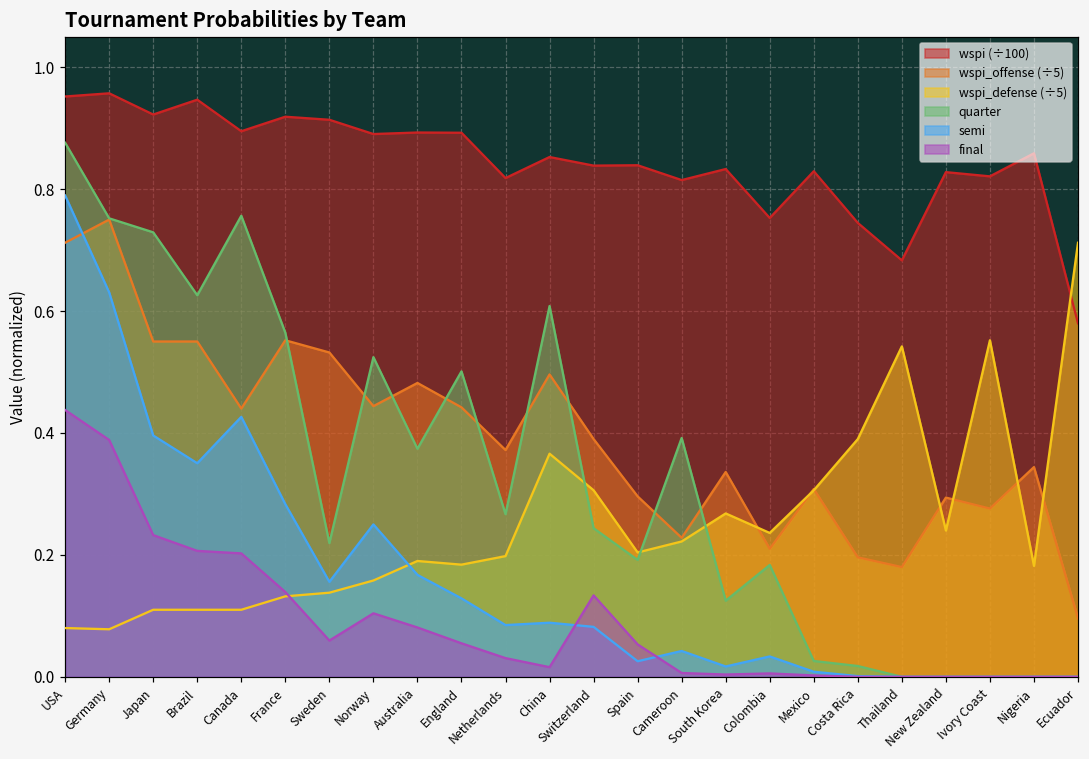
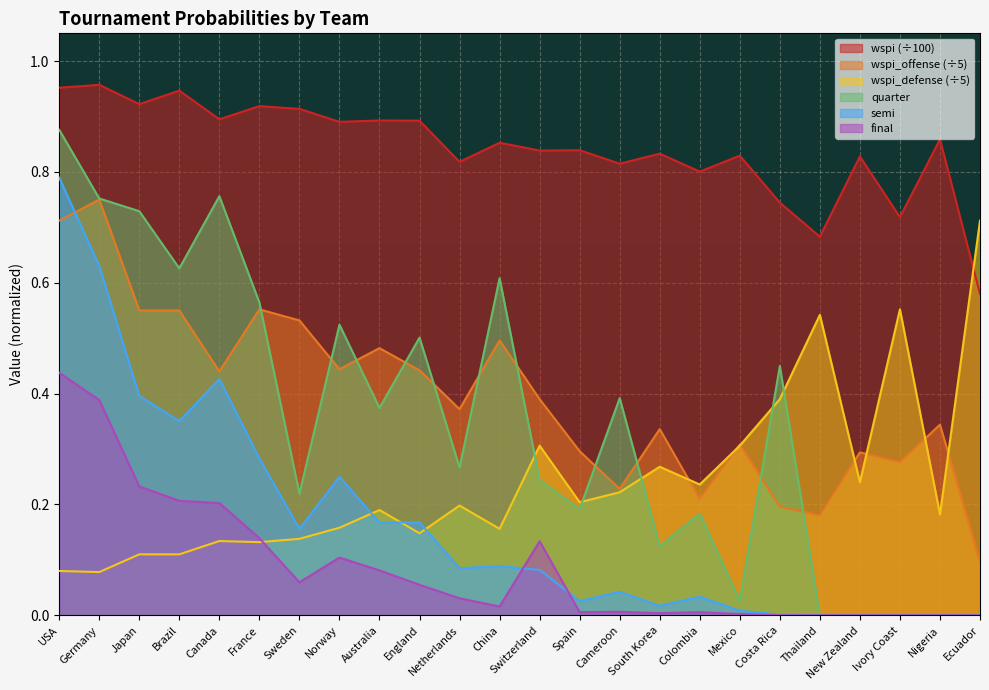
  {
    "wspi (÷100)": {
      "USA": 0.95,
      "Germany": 0.96,
      "Japan": 0.92,
      "Brazil": 0.95,
      "Canada": 0.89,
      "France": 0.92,
      "Sweden": 0.91,
      "Norway": 0.89,
      "Australia": 0.89,
      "England": 0.89,
      "Netherlands": 0.82,
      "China": 0.85,
      "Switzerland": 0.84,
      "Spain": 0.84,
      "Cameroon": 0.81,
      "South Korea": 0.83,
-     "Colombia": 0.75,
+     "Colombia": 0.80,
      "Mexico": 0.83,
      "Costa Rica": 0.74,
      "Thailand": 0.68,
      "New Zealand": 0.83,
-     "Ivory Coast": 0.82,
+     "Ivory Coast": 0.72,
      "Nigeria": 0.86,
      "Ecuador": 0.58
    },
    "wspi_offense (÷5)": {
      "USA": 0.71,
      "Japan": 0.55,
      "Brazil": 0.55,
      "Canada": 0.44,
      "France": 0.55,
      "Sweden": 0.53,
      "Norway": 0.44,
      "Australia": 0.48,
      "England": 0.44,
      "Netherlands": 0.37,
      "China": 0.50,
      "Switzerland": 0.39,
      "Spain": 0.30,
      "Cameroon": 0.23,
      "South Korea": 0.34,
      "Colombia": 0.21,
      "Costa Rica": 0.20,
      "Thailand": 0.18,
      "New Zealand": 0.29,
      "Ivory Coast": 0.28,
      "Nigeria": 0.34,
      "Ecuador": 0.10
    },
    "wspi_defense (÷5)": {
      "USA": 0.08,
      "Germany": 0.08,
      "Japan": 0.11,
      "Brazil": 0.11,
-     "Canada": 0.11,
+     "Canada": 0.13,
      "France": 0.13,
      "Sweden": 0.14,
      "Norway": 0.16,
      "Australia": 0.19,
-     "England": 0.18,
+     "England": 0.15,
      "Netherlands": 0.20,
-     "China": 0.37,
+     "China": 0.16,
      "Switzerland": 0.31,
      "Spain": 0.20,
      "Cameroon": 0.22,
      "South Korea": 0.27,
      "Colombia": 0.24,
      "Costa Rica": 0.39,
      "Thailand": 0.54,
      "New Zealand": 0.24,
      "Ivory Coast": 0.55,
      "Nigeria": 0.18,
      "Ecuador": 0.71
    },
    "quarter": {
      "USA": 0.88,
      "Japan": 0.73,
      "Brazil": 0.63,
      "Canada": 0.76,
      "France": 0.56,
      "Sweden": 0.22,
      "Norway": 0.52,
      "Australia": 0.37,
      "England": 0.50,
      "Netherlands": 0.27,
      "China": 0.61,
      "Switzerland": 0.24,
      "Spain": 0.19,
      "Cameroon": 0.39,
      "South Korea": 0.12,
      "Colombia": 0.18,
      "Mexico": 0.03,
-     "Costa Rica": 0.02
+     "Costa Rica": 0.45
    },
    "semi": {
      "USA": 0.79,
      "Germany": 0.63,
      "Japan": 0.40,
      "Brazil": 0.35,
      "Canada": 0.43,
      "France": 0.28,
      "Sweden": 0.16,
      "Norway": 0.25,
      "Australia": 0.17,
-     "England": 0.13,
+     "England": 0.17,
      "Netherlands": 0.08,
      "China": 0.09,
      "Switzerland": 0.08,
      "Spain": 0.03,
      "Cameroon": 0.04,
      "South Korea": 0.02,
      "Colombia": 0.03,
      "Mexico": 0.01
    },
    "final": {
      "USA": 0.44,
      "Germany": 0.39,
      "Japan": 0.23,
      "Brazil": 0.21,
      "Canada": 0.20,
      "France": 0.14,
      "Sweden": 0.06,
      "Norway": 0.10,
      "Australia": 0.08,
      "England": 0.06,
      "Netherlands": 0.03,
      "China": 0.02,
      "Switzerland": 0.13,
-     "Spain": 0.05,
+     "Spain": 0.01,
      "Cameroon": 0.01,
      "South Korea": 0.00,
      "Colombia": 0.01,
      "Mexico": 0.00
    }
  }
